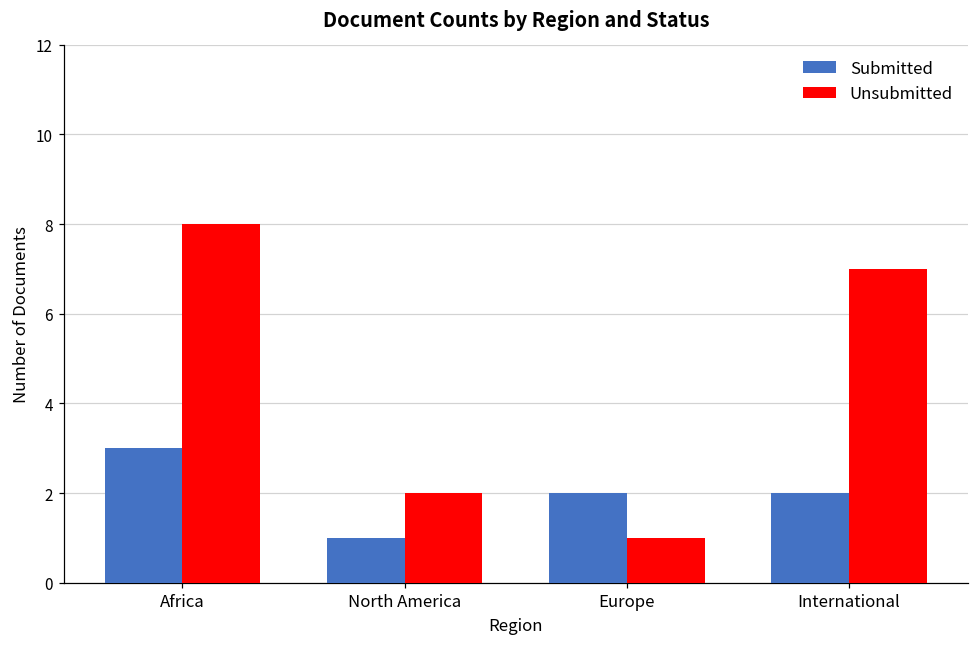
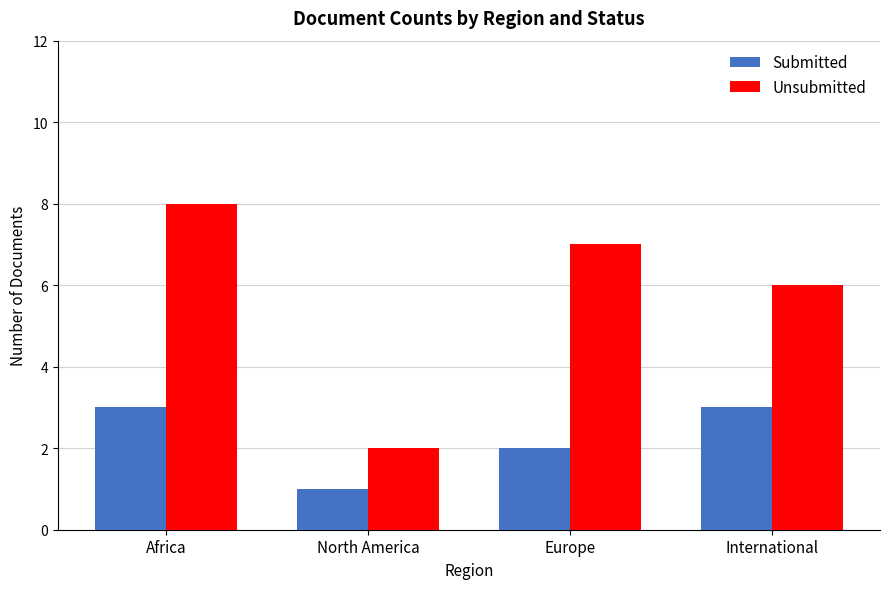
  {
    "Submitted": {
      "Africa": 3,
      "North America": 1,
      "Europe": 2,
-     "International": 2
+     "International": 3
    },
    "Unsubmitted": {
      "Africa": 8,
      "North America": 2,
-     "Europe": 1,
-     "International": 7
+     "Europe": 7,
+     "International": 6
    }
  }
